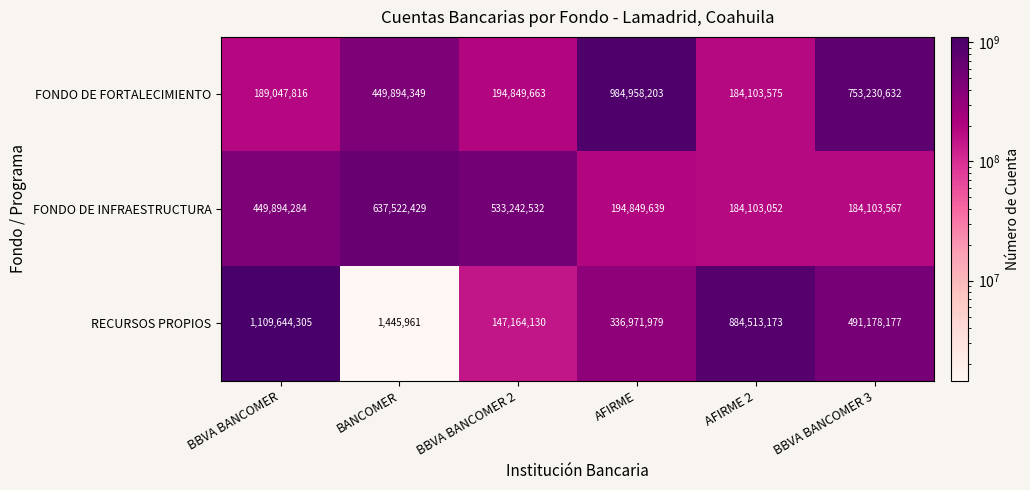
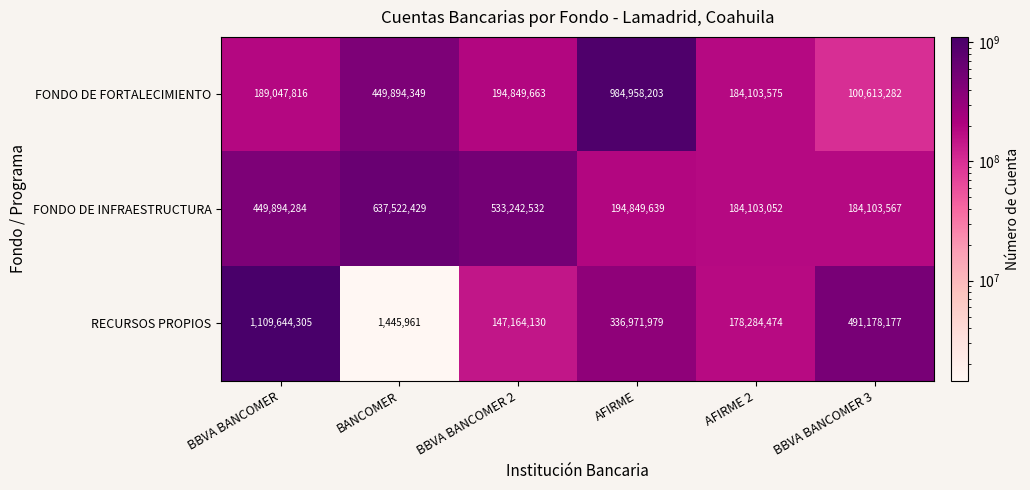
  {
    "FONDO DE FORTALECIMIENTO": {
      "BBVA BANCOMER": "189,047,816",
      "BANCOMER": "449,894,349",
      "BBVA BANCOMER 2": "194,849,663",
      "AFIRME": "984,958,203",
      "AFIRME 2": "184,103,575",
-     "BBVA BANCOMER 3": "753,230,632"
+     "BBVA BANCOMER 3": "100,613,282"
    },
    "FONDO DE INFRAESTRUCTURA": {
      "BBVA BANCOMER": "449,894,284",
      "BANCOMER": "637,522,429",
      "BBVA BANCOMER 2": "533,242,532",
      "AFIRME": "194,849,639",
      "AFIRME 2": "184,103,052",
      "BBVA BANCOMER 3": "184,103,567"
    },
    "RECURSOS PROPIOS": {
      "BBVA BANCOMER": "1,109,644,305",
      "BANCOMER": "1,445,961",
      "BBVA BANCOMER 2": "147,164,130",
      "AFIRME": "336,971,979",
-     "AFIRME 2": "884,513,173",
+     "AFIRME 2": "178,284,474",
      "BBVA BANCOMER 3": "491,178,177"
    }
  }
